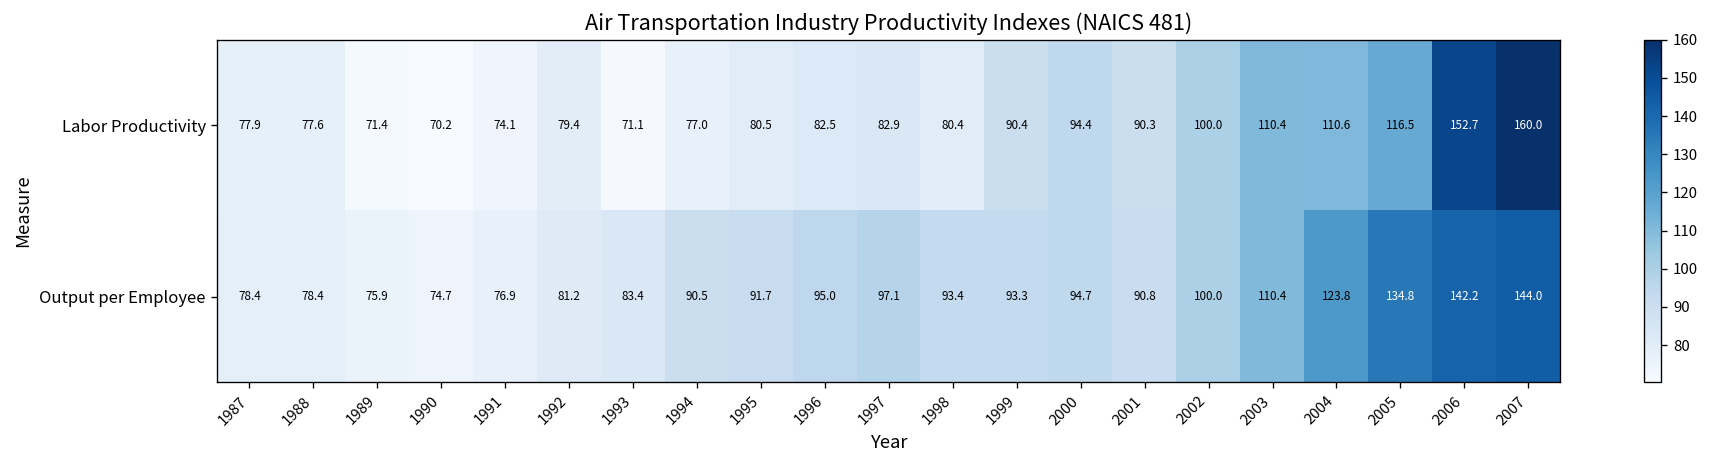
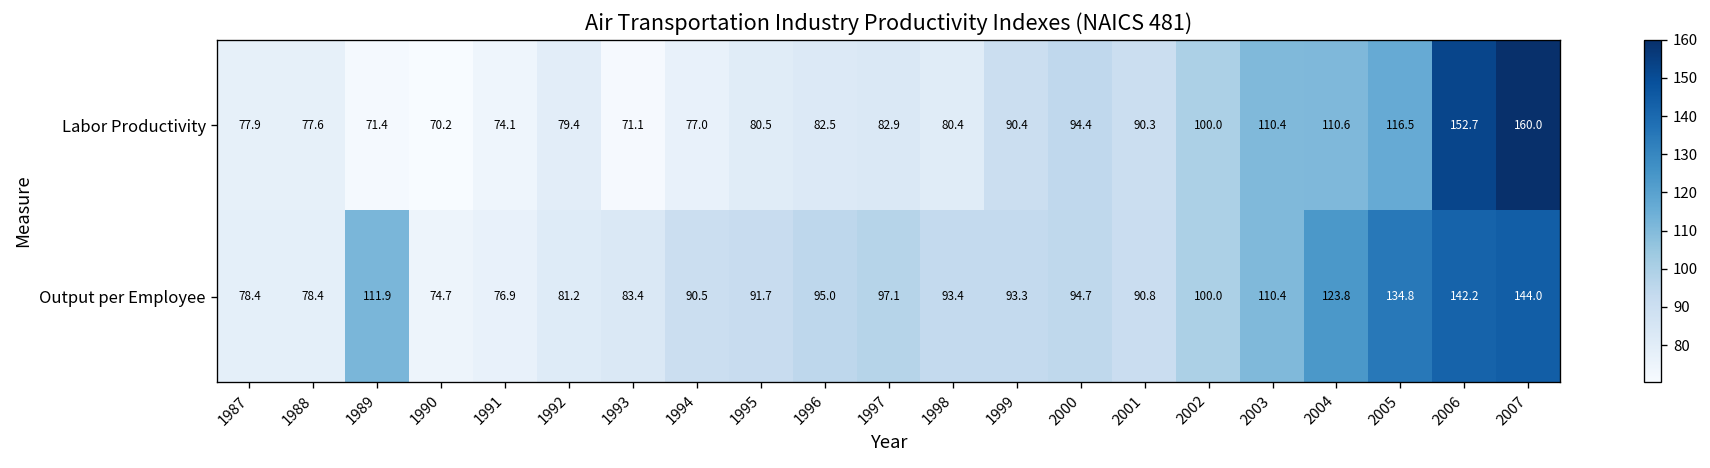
  {
    "Labor Productivity": {
      "1987": 77.9,
      "1988": 77.6,
      "1989": 71.4,
      "1990": 70.2,
      "1991": 74.1,
      "1992": 79.4,
      "1993": 71.1,
      "1994": 77.0,
      "1995": 80.5,
      "1996": 82.5,
      "1997": 82.9,
      "1998": 80.4,
      "1999": 90.4,
      "2000": 94.4,
      "2001": 90.3,
      "2002": 100.0,
      "2003": 110.4,
      "2004": 110.6,
      "2005": 116.5,
      "2006": 152.7,
      "2007": 160.0
    },
    "Output per Employee": {
      "1987": 78.4,
      "1988": 78.4,
-     "1989": 75.9,
+     "1989": 111.9,
      "1990": 74.7,
      "1991": 76.9,
      "1992": 81.2,
      "1993": 83.4,
      "1994": 90.5,
      "1995": 91.7,
      "1996": 95.0,
      "1997": 97.1,
      "1998": 93.4,
      "1999": 93.3,
      "2000": 94.7,
      "2001": 90.8,
      "2002": 100.0,
      "2003": 110.4,
      "2004": 123.8,
      "2005": 134.8,
      "2006": 142.2,
      "2007": 144.0
    }
  }
